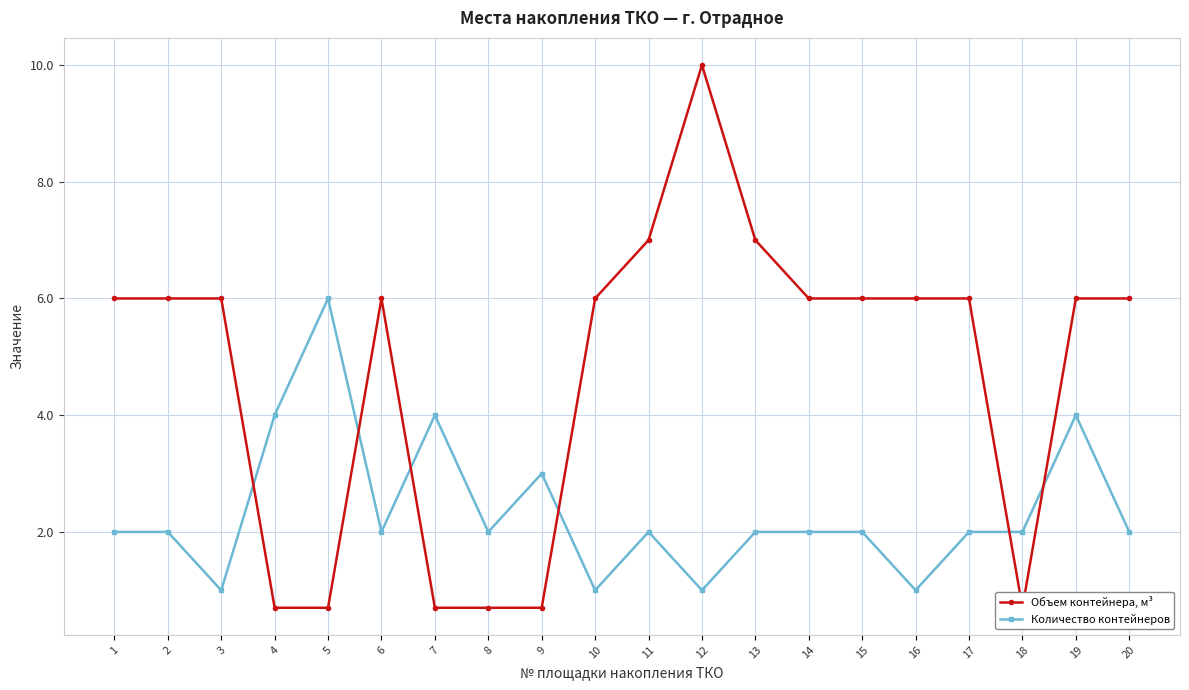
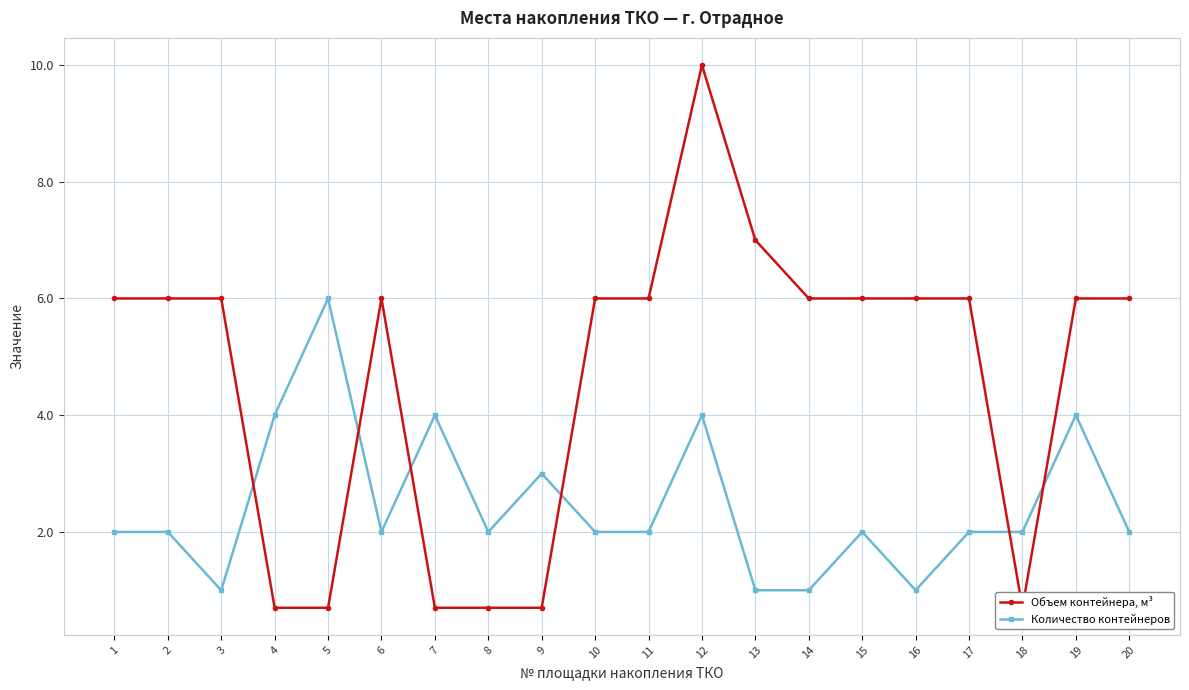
  {
    "Объем контейнера, м³": {
      "1": 6,
      "2": 6,
      "3": 6,
      "4": 0.7,
      "5": 0.7,
      "6": 6,
      "7": 0.7,
      "8": 0.7,
      "9": 0.7,
      "10": 6,
-     "11": 7,
+     "11": 6,
      "12": 10,
      "13": 7,
      "14": 6,
      "15": 6,
      "16": 6,
      "17": 6,
      "19": 6,
      "20": 6
    },
    "Количество контейнеров": {
      "1": 2,
      "2": 2,
      "3": 1,
      "4": 4,
      "5": 6,
      "6": 2,
      "7": 4,
      "8": 2,
      "9": 3,
-     "10": 1,
+     "10": 2,
      "11": 2,
-     "12": 1,
-     "13": 2,
-     "14": 2,
+     "12": 4,
+     "13": 1,
+     "14": 1,
      "15": 2,
      "16": 1,
      "17": 2,
      "18": 2,
      "19": 4,
      "20": 2
    }
  }
